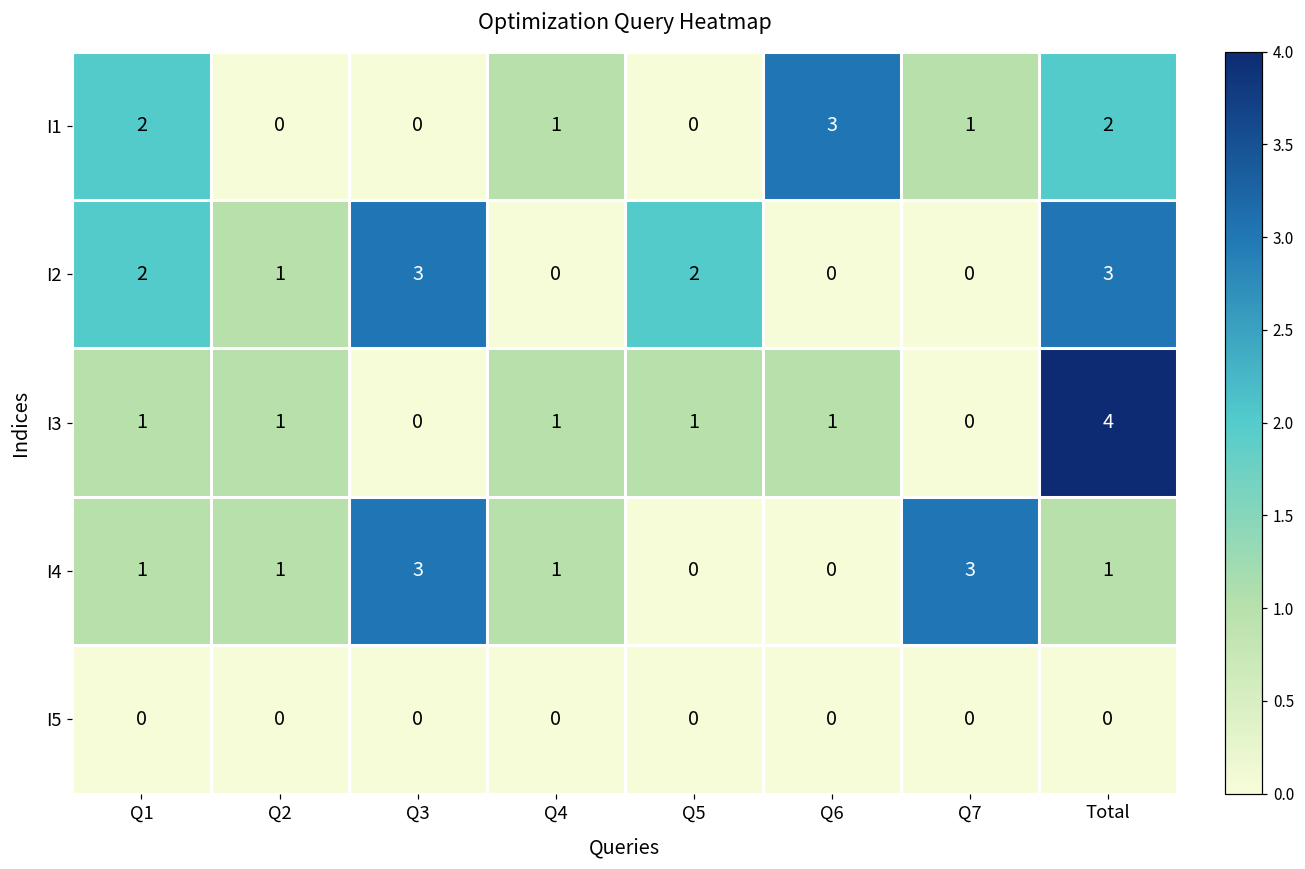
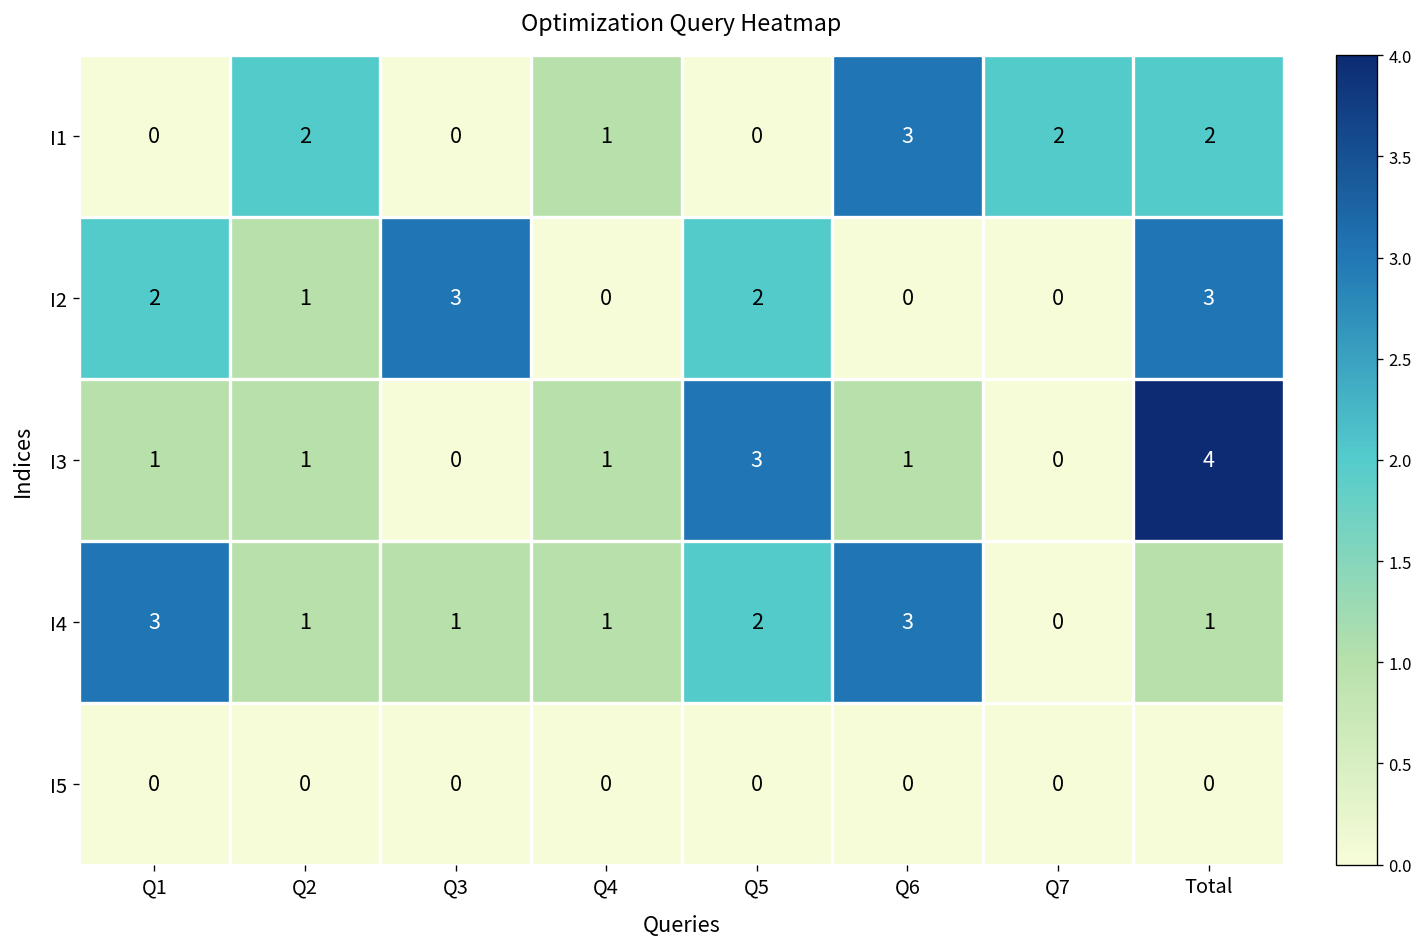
  {
    "I1": {
-     "Q1": 2,
-     "Q2": 0,
+     "Q1": 0,
+     "Q2": 2,
      "Q3": 0,
      "Q4": 1,
      "Q5": 0,
      "Q6": 3,
-     "Q7": 1,
+     "Q7": 2,
      "Total": 2
    },
    "I2": {
      "Q1": 2,
      "Q2": 1,
      "Q3": 3,
      "Q4": 0,
      "Q5": 2,
      "Q6": 0,
      "Q7": 0,
      "Total": 3
    },
    "I3": {
      "Q1": 1,
      "Q2": 1,
      "Q3": 0,
      "Q4": 1,
-     "Q5": 1,
+     "Q5": 3,
      "Q6": 1,
      "Q7": 0,
      "Total": 4
    },
    "I4": {
-     "Q1": 1,
+     "Q1": 3,
      "Q2": 1,
-     "Q3": 3,
+     "Q3": 1,
      "Q4": 1,
-     "Q5": 0,
-     "Q6": 0,
-     "Q7": 3,
+     "Q5": 2,
+     "Q6": 3,
+     "Q7": 0,
      "Total": 1
    },
    "I5": {
      "Q1": 0,
      "Q2": 0,
      "Q3": 0,
      "Q4": 0,
      "Q5": 0,
      "Q6": 0,
      "Q7": 0,
      "Total": 0
    }
  }
